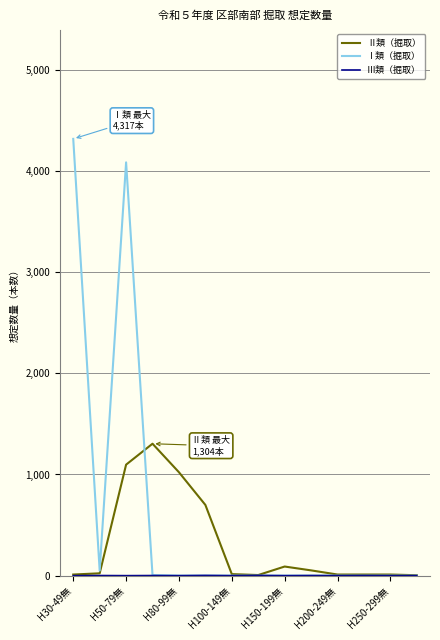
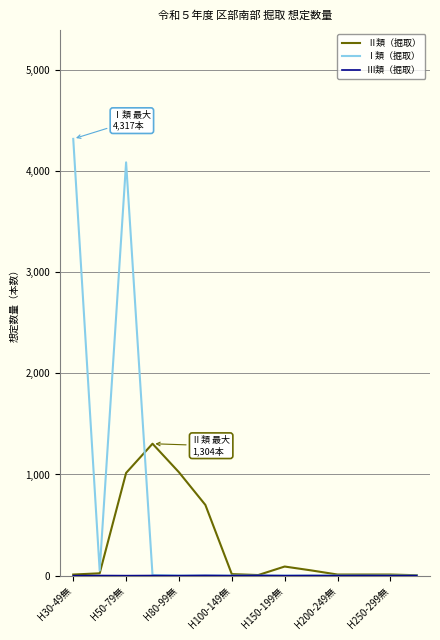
  {
    "Ⅱ類（掘取）": {
-     "H50-79無": "1,100",
+     "H50-79無": "1,020",
      "H80-99無": "1,020",
      "H150-199無": "90"
    },
    "Ⅰ類（掘取）": {
      "H50-79無": "4,090"
    },
    "Ⅲ類（掘取）": {
      "H50-79無": "0"
    }
  }
